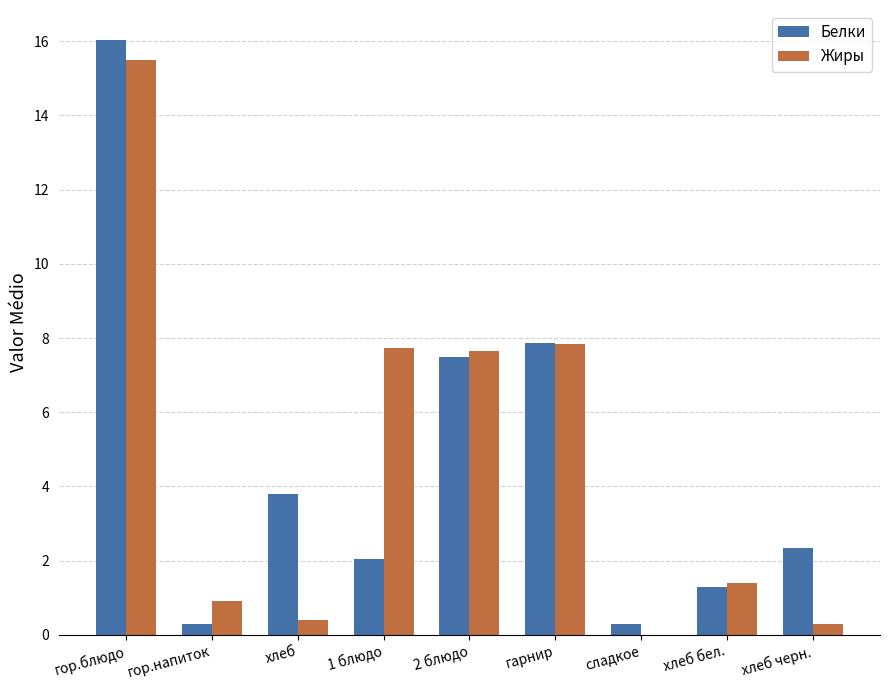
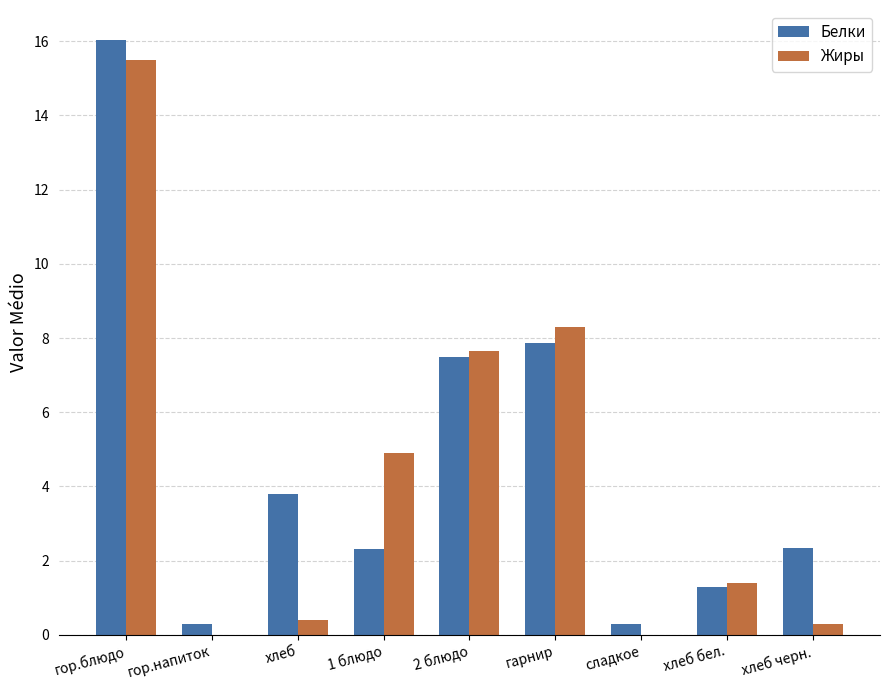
  {
    "Белки": {
      "гор.блюдо": 16.0,
      "гор.напиток": 0.3,
      "хлеб": 3.8,
-     "1 блюдо": 2.0,
+     "1 блюдо": 2.3,
      "2 блюдо": 7.5,
      "гарнир": 7.9,
      "сладкое": 0.3,
      "хлеб бел.": 1.3,
      "хлеб черн.": 2.3
    },
    "Жиры": {
      "гор.блюдо": 15.5,
-     "гор.напиток": 0.9,
+     "гор.напиток": 0.0,
      "хлеб": 0.4,
-     "1 блюдо": 7.7,
+     "1 блюдо": 4.9,
      "2 блюдо": 7.6,
-     "гарнир": 7.9,
+     "гарнир": 8.3,
      "сладкое": 0.0,
      "хлеб бел.": 1.4,
      "хлеб черн.": 0.3
    }
  }
